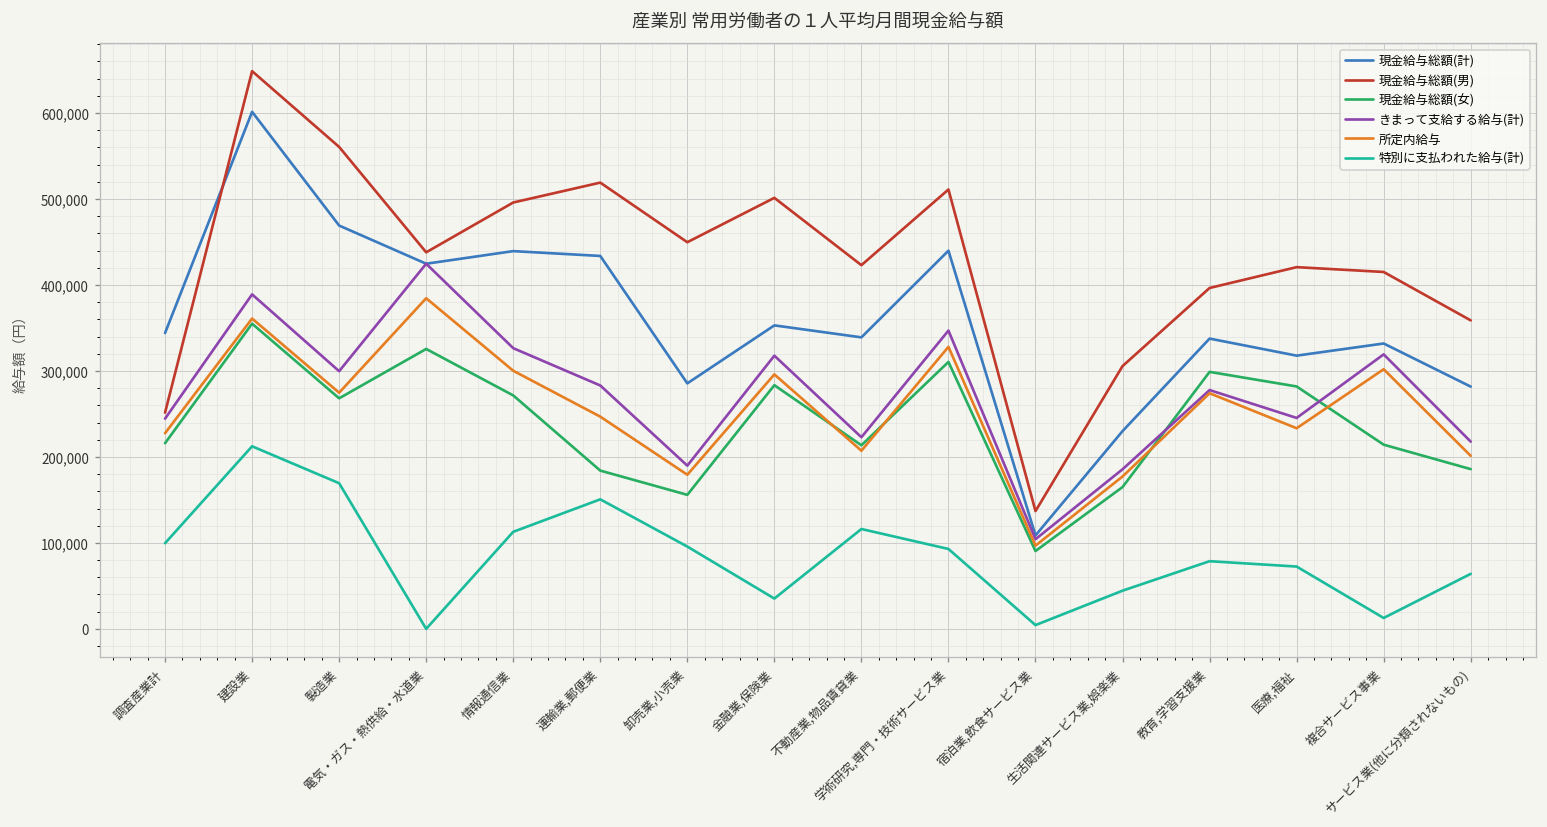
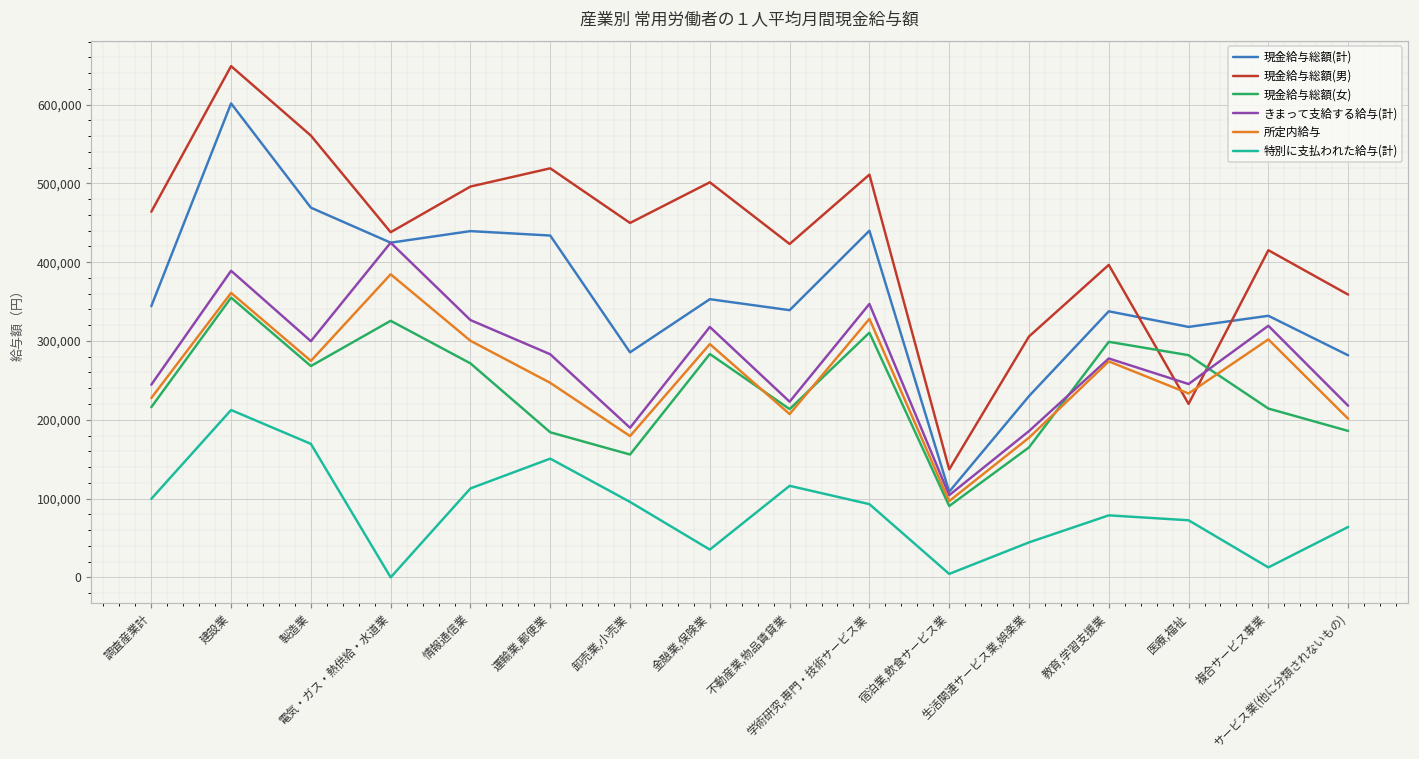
  {
    "現金給与総額(計)": {
      "調査産業計": "340,000",
      "建設業": "600,000",
      "製造業": "470,000",
      "情報通信業": "440,000",
      "運輸業,郵便業": "430,000",
      "卸売業,小売業": "290,000",
      "金融業,保険業": "350,000",
      "不動産業,物品賃貸業": "340,000",
      "学術研究,専門・技術サービス業": "440,000",
      "宿泊業,飲食サービス業": "110,000",
      "生活関連サービス業,娯楽業": "230,000",
      "教育,学習支援業": "340,000",
      "医療,福祉": "320,000",
      "複合サービス事業": "330,000",
      "サービス業(他に分類されないもの)": "280,000"
    },
    "現金給与総額(男)": {
-     "調査産業計": "250,000",
+     "調査産業計": "460,000",
      "建設業": "650,000",
      "製造業": "560,000",
      "電気・ガス・熱供給・水道業": "440,000",
      "情報通信業": "500,000",
      "運輸業,郵便業": "520,000",
      "卸売業,小売業": "450,000",
      "金融業,保険業": "500,000",
      "不動産業,物品賃貸業": "420,000",
      "学術研究,専門・技術サービス業": "510,000",
      "宿泊業,飲食サービス業": "140,000",
      "生活関連サービス業,娯楽業": "310,000",
      "教育,学習支援業": "400,000",
-     "医療,福祉": "420,000",
+     "医療,福祉": "220,000",
      "複合サービス事業": "420,000",
      "サービス業(他に分類されないもの)": "360,000"
    },
    "現金給与総額(女)": {
      "調査産業計": "220,000",
      "建設業": "350,000",
      "製造業": "270,000",
      "電気・ガス・熱供給・水道業": "330,000",
      "情報通信業": "270,000",
      "運輸業,郵便業": "180,000",
      "卸売業,小売業": "160,000",
      "金融業,保険業": "280,000",
      "不動産業,物品賃貸業": "210,000",
      "学術研究,専門・技術サービス業": "310,000",
      "宿泊業,飲食サービス業": "90,000",
      "生活関連サービス業,娯楽業": "160,000",
      "教育,学習支援業": "300,000",
      "医療,福祉": "280,000",
      "複合サービス事業": "210,000",
      "サービス業(他に分類されないもの)": "190,000"
    },
    "きまって支給する給与(計)": {
      "調査産業計": "240,000",
      "建設業": "390,000",
      "製造業": "300,000",
      "情報通信業": "330,000",
      "運輸業,郵便業": "280,000",
      "卸売業,小売業": "190,000",
      "金融業,保険業": "320,000",
      "不動産業,物品賃貸業": "220,000",
      "学術研究,専門・技術サービス業": "350,000",
      "宿泊業,飲食サービス業": "100,000",
      "生活関連サービス業,娯楽業": "190,000",
      "教育,学習支援業": "280,000",
      "医療,福祉": "250,000",
      "複合サービス事業": "320,000",
      "サービス業(他に分類されないもの)": "220,000"
    },
    "所定内給与": {
      "調査産業計": "230,000",
      "建設業": "360,000",
      "製造業": "270,000",
      "電気・ガス・熱供給・水道業": "380,000",
      "情報通信業": "300,000",
      "運輸業,郵便業": "250,000",
      "卸売業,小売業": "180,000",
      "金融業,保険業": "300,000",
      "不動産業,物品賃貸業": "210,000",
      "学術研究,専門・技術サービス業": "330,000",
      "宿泊業,飲食サービス業": "100,000",
      "生活関連サービス業,娯楽業": "180,000",
      "教育,学習支援業": "270,000",
      "医療,福祉": "230,000",
      "複合サービス事業": "300,000",
      "サービス業(他に分類されないもの)": "200,000"
    },
    "特別に支払われた給与(計)": {
      "調査産業計": "100,000",
      "建設業": "210,000",
      "製造業": "170,000",
      "電気・ガス・熱供給・水道業": "0",
      "情報通信業": "110,000",
      "運輸業,郵便業": "150,000",
      "卸売業,小売業": "100,000",
      "金融業,保険業": "40,000",
      "不動産業,物品賃貸業": "120,000",
      "学術研究,専門・技術サービス業": "90,000",
      "宿泊業,飲食サービス業": "0",
      "生活関連サービス業,娯楽業": "40,000",
      "教育,学習支援業": "80,000",
      "医療,福祉": "70,000",
      "複合サービス事業": "10,000",
      "サービス業(他に分類されないもの)": "60,000"
    }
  }
